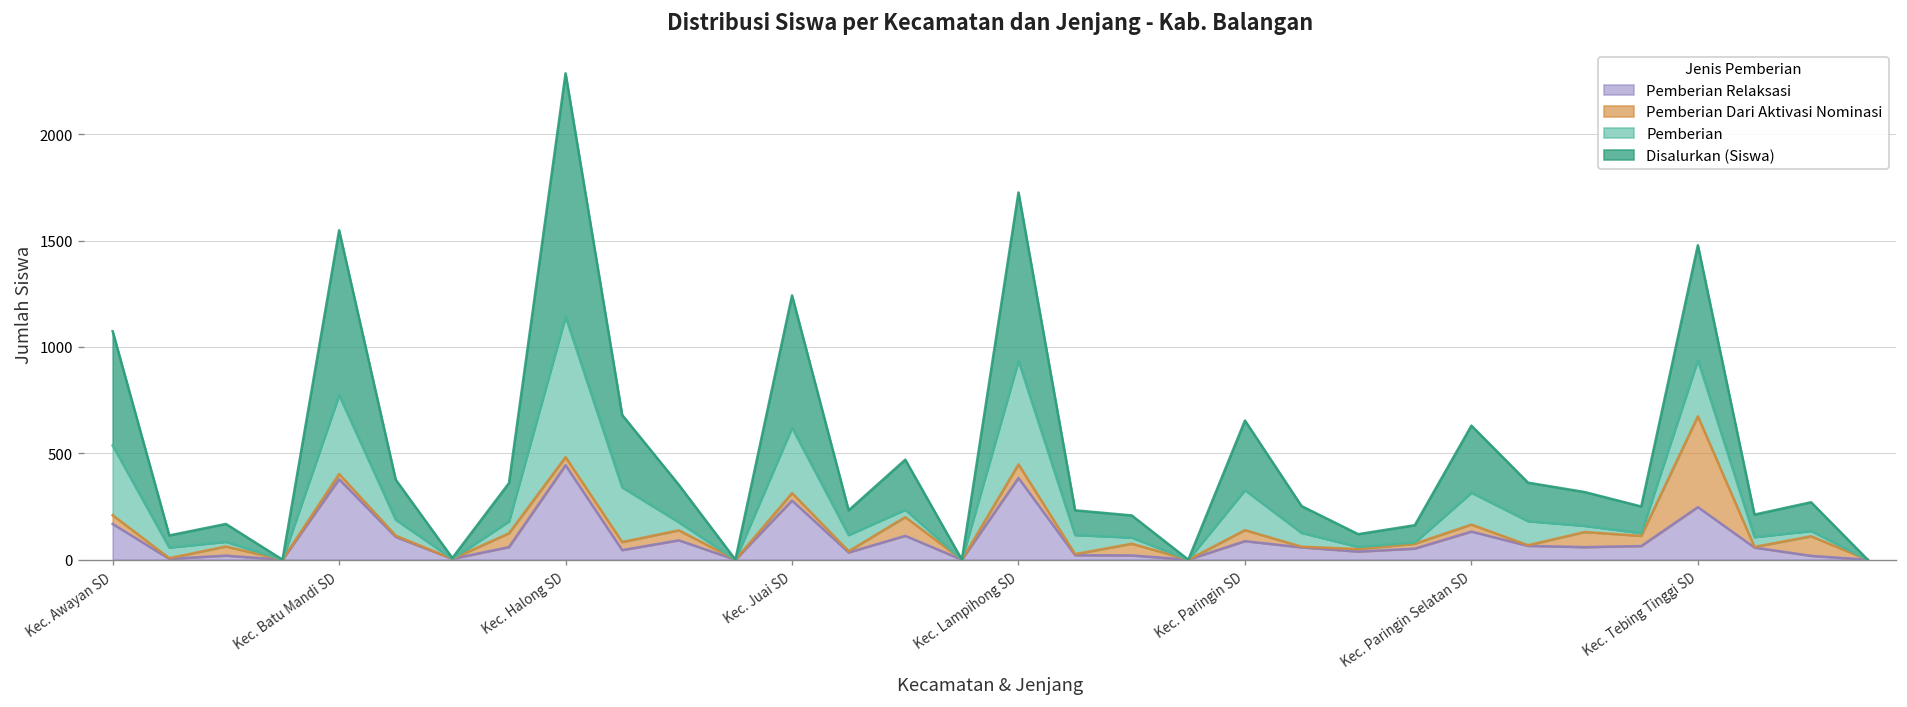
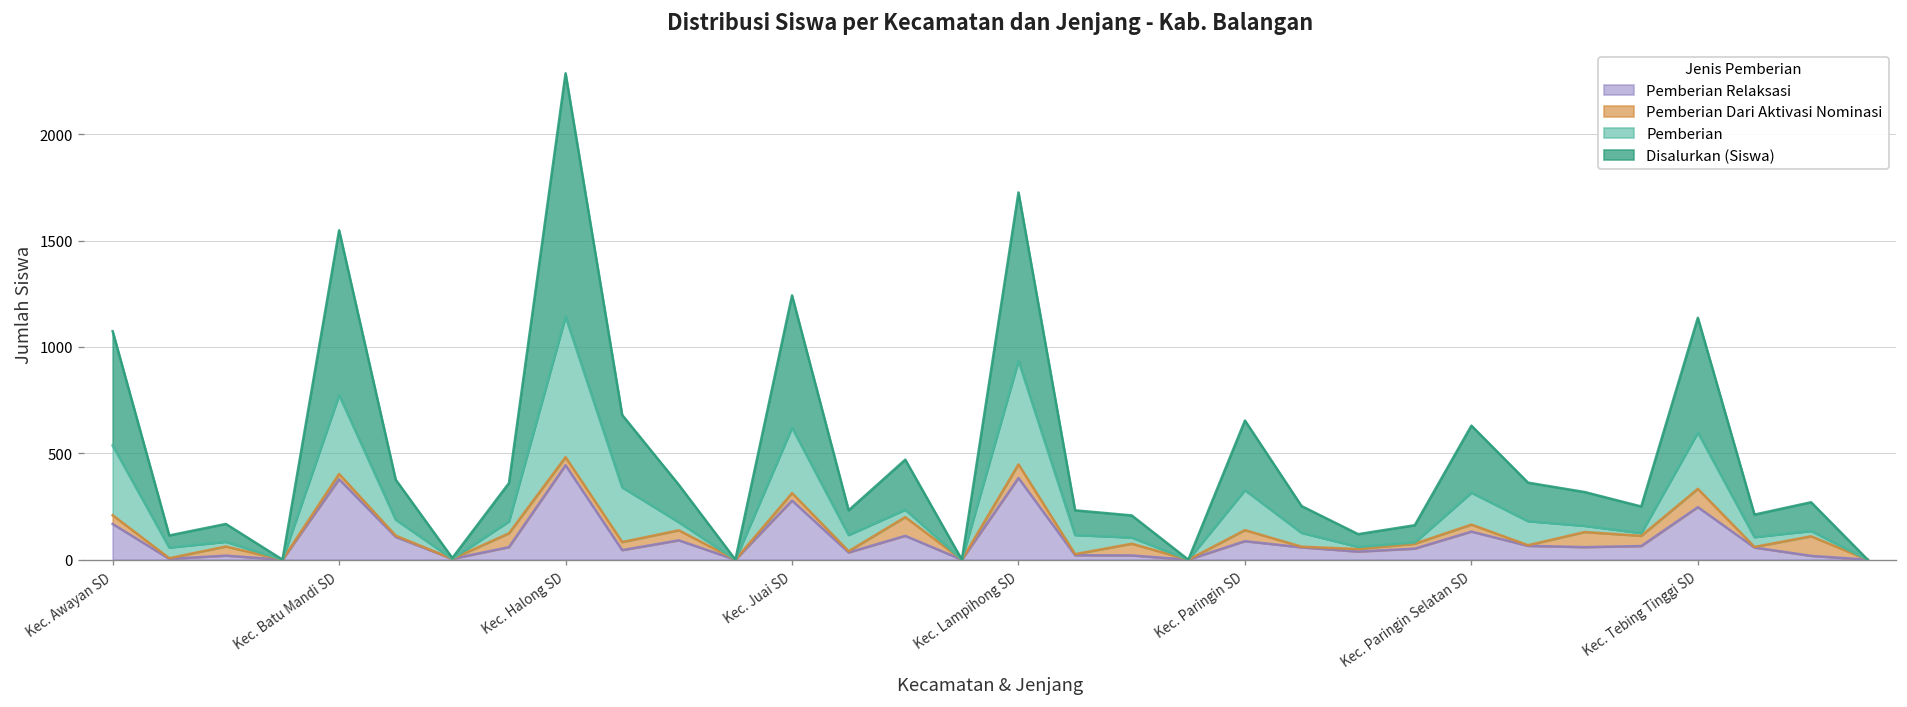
  {
    "Pemberian Relaksasi": {
      "Kec. Awayan SD": 170,
      "Kec. Batu Mandi SD": 380,
      "Kec. Halong SD": 440,
      "Kec. Juai SD": 280,
      "Kec. Lampihong SD": 380,
      "Kec. Paringin SD": 90,
      "Kec. Paringin Selatan SD": 130,
      "Kec. Tebing Tinggi SD": 250
    },
    "Pemberian Dari Aktivasi Nominasi": {
      "Kec. Awayan SD": 40,
      "Kec. Batu Mandi SD": 30,
      "Kec. Halong SD": 40,
      "Kec. Juai SD": 40,
      "Kec. Lampihong SD": 60,
      "Kec. Paringin SD": 50,
      "Kec. Paringin Selatan SD": 30,
-     "Kec. Tebing Tinggi SD": 430
+     "Kec. Tebing Tinggi SD": 90
    }
  }
